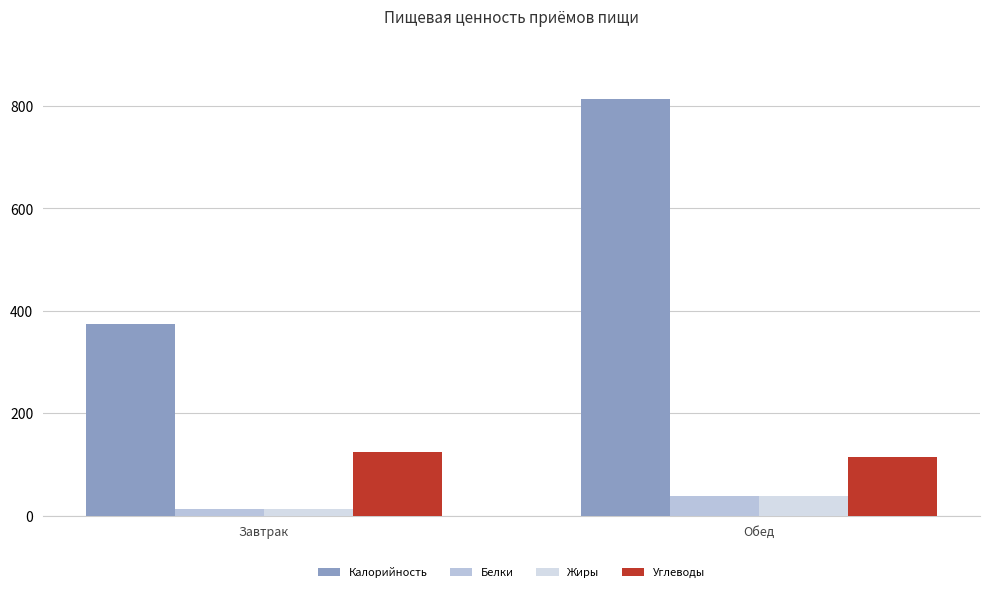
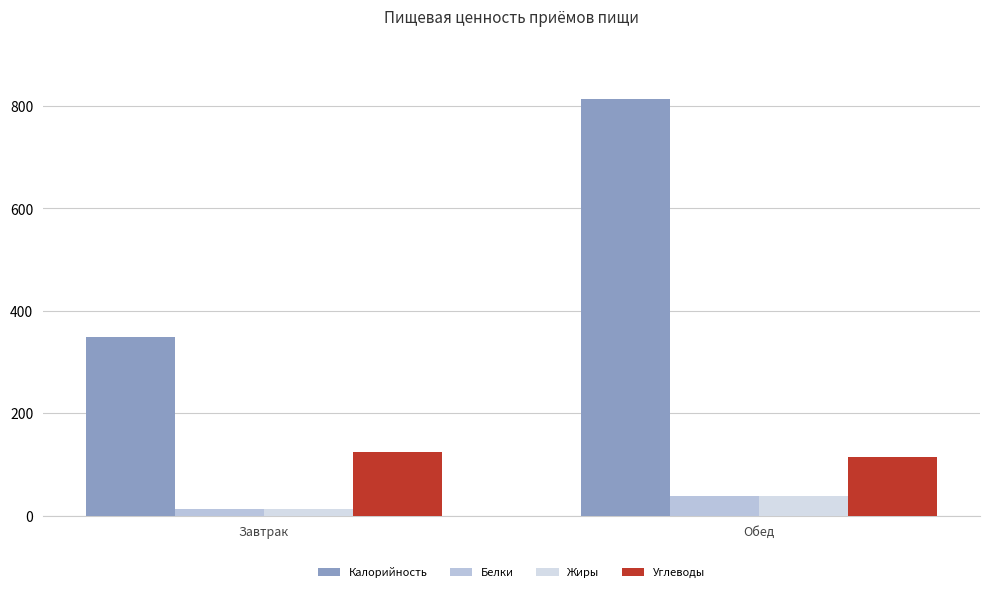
  {
    "Калорийность": {
-     "Завтрак": 380,
+     "Завтрак": 350,
      "Обед": 810
    },
    "Углеводы": {
      "Завтрак": 120,
      "Обед": 120
    }
  }
